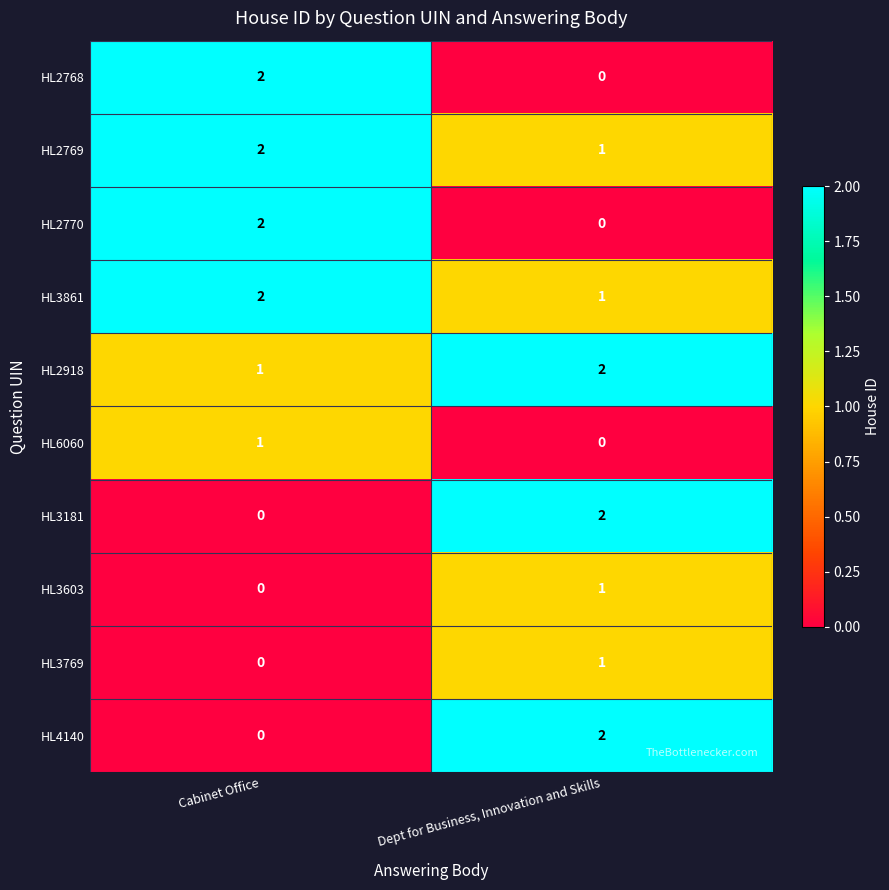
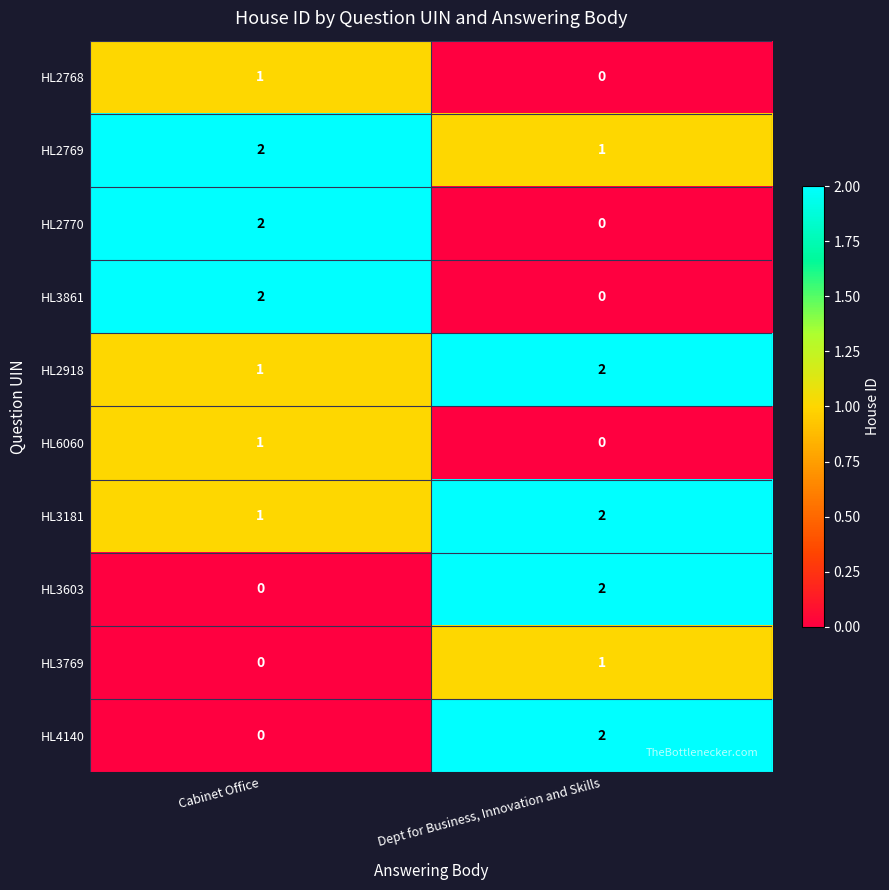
  {
    "HL2768": {
-     "Cabinet Office": 2,
+     "Cabinet Office": 1,
      "Dept for Business, Innovation and Skills": 0
    },
    "HL2769": {
      "Cabinet Office": 2,
      "Dept for Business, Innovation and Skills": 1
    },
    "HL2770": {
      "Cabinet Office": 2,
      "Dept for Business, Innovation and Skills": 0
    },
    "HL3861": {
      "Cabinet Office": 2,
-     "Dept for Business, Innovation and Skills": 1
+     "Dept for Business, Innovation and Skills": 0
    },
    "HL2918": {
      "Cabinet Office": 1,
      "Dept for Business, Innovation and Skills": 2
    },
    "HL6060": {
      "Cabinet Office": 1,
      "Dept for Business, Innovation and Skills": 0
    },
    "HL3181": {
-     "Cabinet Office": 0,
+     "Cabinet Office": 1,
      "Dept for Business, Innovation and Skills": 2
    },
    "HL3603": {
      "Cabinet Office": 0,
-     "Dept for Business, Innovation and Skills": 1
+     "Dept for Business, Innovation and Skills": 2
    },
    "HL3769": {
      "Cabinet Office": 0,
      "Dept for Business, Innovation and Skills": 1
    },
    "HL4140": {
      "Cabinet Office": 0
    }
  }
